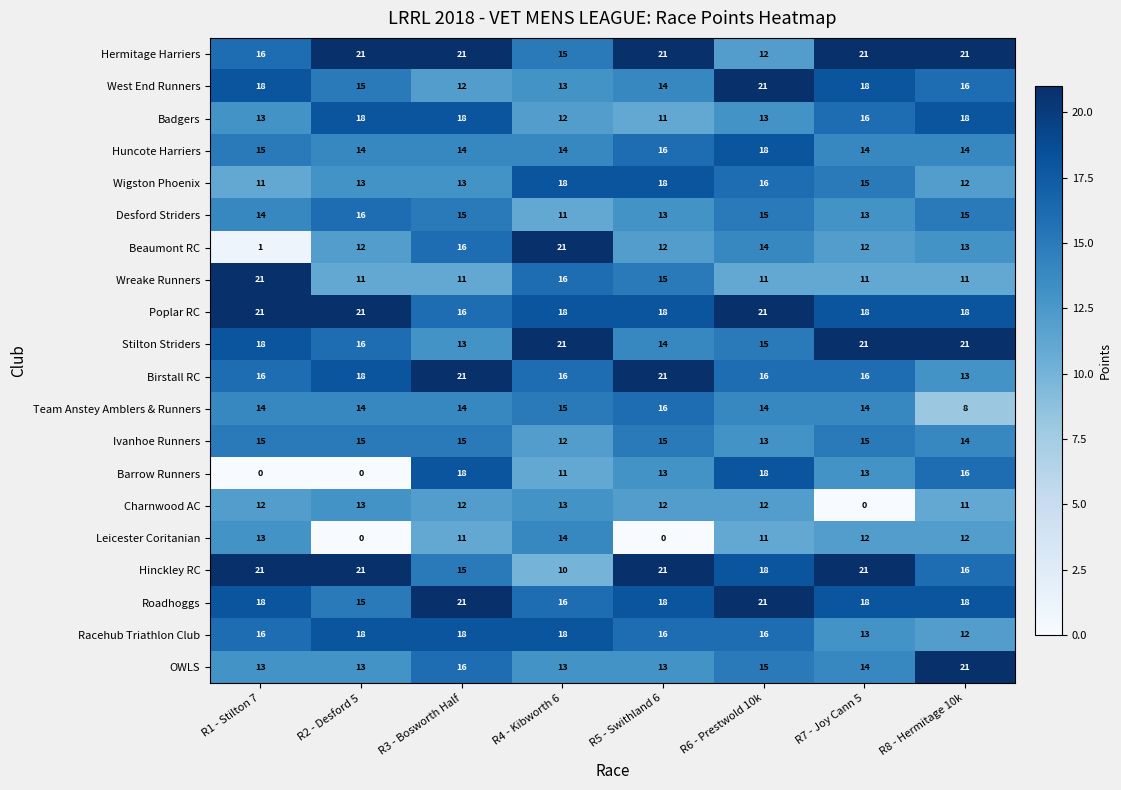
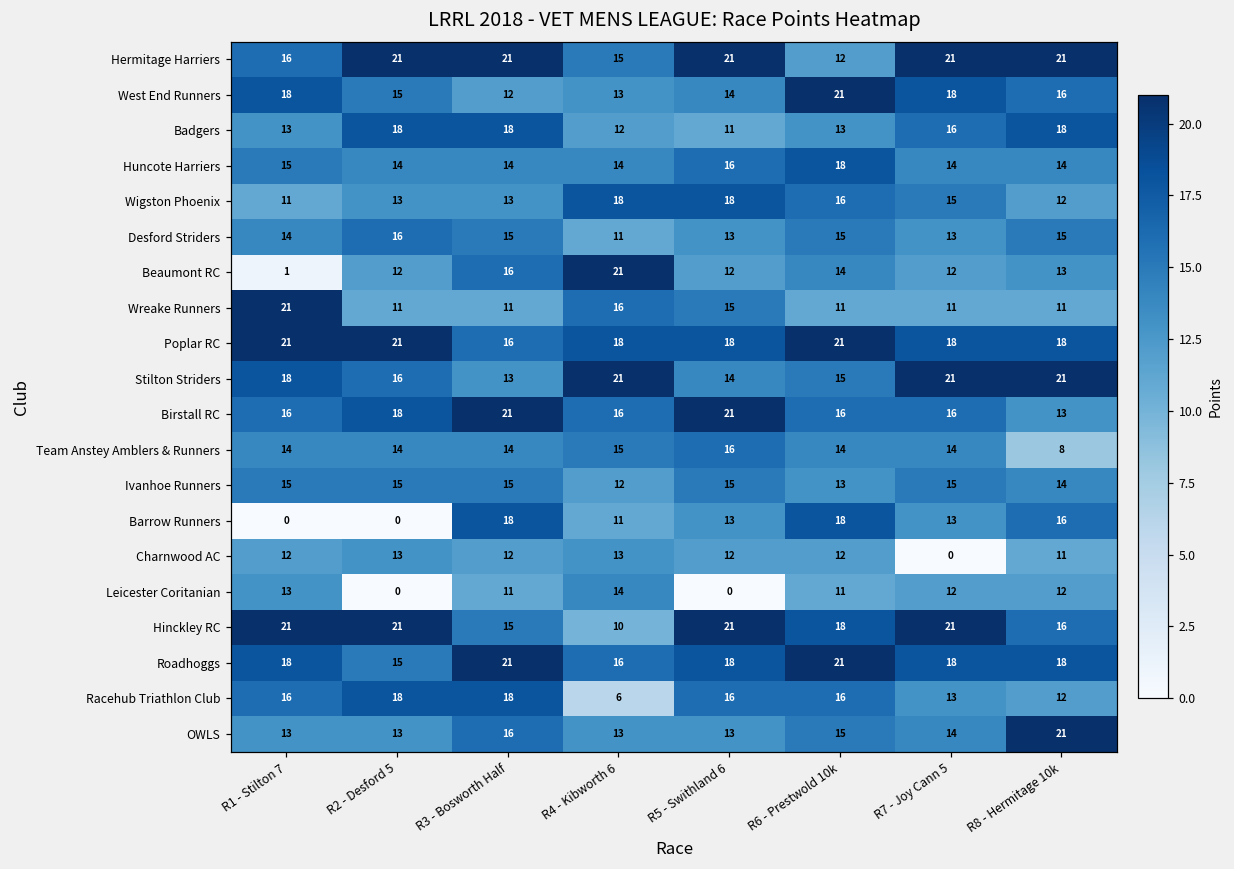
  {
    "Hermitage Harriers": {
      "R1 - Stilton 7": 16,
      "R2 - Desford 5": 21,
      "R3 - Bosworth Half": 21,
      "R4 - Kibworth 6": 15,
      "R5 - Swithland 6": 21,
      "R6 - Prestwold 10k": 12,
      "R7 - Joy Cann 5": 21,
      "R8 - Hermitage 10k": 21
    },
    "West End Runners": {
      "R1 - Stilton 7": 18,
      "R2 - Desford 5": 15,
      "R3 - Bosworth Half": 12,
      "R4 - Kibworth 6": 13,
      "R5 - Swithland 6": 14,
      "R6 - Prestwold 10k": 21,
      "R7 - Joy Cann 5": 18,
      "R8 - Hermitage 10k": 16
    },
    "Badgers": {
      "R1 - Stilton 7": 13,
      "R2 - Desford 5": 18,
      "R3 - Bosworth Half": 18,
      "R4 - Kibworth 6": 12,
      "R5 - Swithland 6": 11,
      "R6 - Prestwold 10k": 13,
      "R7 - Joy Cann 5": 16,
      "R8 - Hermitage 10k": 18
    },
    "Huncote Harriers": {
      "R1 - Stilton 7": 15,
      "R2 - Desford 5": 14,
      "R3 - Bosworth Half": 14,
      "R4 - Kibworth 6": 14,
      "R5 - Swithland 6": 16,
      "R6 - Prestwold 10k": 18,
      "R7 - Joy Cann 5": 14,
      "R8 - Hermitage 10k": 14
    },
    "Wigston Phoenix": {
      "R1 - Stilton 7": 11,
      "R2 - Desford 5": 13,
      "R3 - Bosworth Half": 13,
      "R4 - Kibworth 6": 18,
      "R5 - Swithland 6": 18,
      "R6 - Prestwold 10k": 16,
      "R7 - Joy Cann 5": 15,
      "R8 - Hermitage 10k": 12
    },
    "Desford Striders": {
      "R1 - Stilton 7": 14,
      "R2 - Desford 5": 16,
      "R3 - Bosworth Half": 15,
      "R4 - Kibworth 6": 11,
      "R5 - Swithland 6": 13,
      "R6 - Prestwold 10k": 15,
      "R7 - Joy Cann 5": 13,
      "R8 - Hermitage 10k": 15
    },
    "Beaumont RC": {
      "R1 - Stilton 7": 1,
      "R2 - Desford 5": 12,
      "R3 - Bosworth Half": 16,
      "R4 - Kibworth 6": 21,
      "R5 - Swithland 6": 12,
      "R6 - Prestwold 10k": 14,
      "R7 - Joy Cann 5": 12,
      "R8 - Hermitage 10k": 13
    },
    "Wreake Runners": {
      "R1 - Stilton 7": 21,
      "R2 - Desford 5": 11,
      "R3 - Bosworth Half": 11,
      "R4 - Kibworth 6": 16,
      "R5 - Swithland 6": 15,
      "R6 - Prestwold 10k": 11,
      "R7 - Joy Cann 5": 11,
      "R8 - Hermitage 10k": 11
    },
    "Poplar RC": {
      "R1 - Stilton 7": 21,
      "R2 - Desford 5": 21,
      "R3 - Bosworth Half": 16,
      "R4 - Kibworth 6": 18,
      "R5 - Swithland 6": 18,
      "R6 - Prestwold 10k": 21,
      "R7 - Joy Cann 5": 18,
      "R8 - Hermitage 10k": 18
    },
    "Stilton Striders": {
      "R1 - Stilton 7": 18,
      "R2 - Desford 5": 16,
      "R3 - Bosworth Half": 13,
      "R4 - Kibworth 6": 21,
      "R5 - Swithland 6": 14,
      "R6 - Prestwold 10k": 15,
      "R7 - Joy Cann 5": 21,
      "R8 - Hermitage 10k": 21
    },
    "Birstall RC": {
      "R1 - Stilton 7": 16,
      "R2 - Desford 5": 18,
      "R3 - Bosworth Half": 21,
      "R4 - Kibworth 6": 16,
      "R5 - Swithland 6": 21,
      "R6 - Prestwold 10k": 16,
      "R7 - Joy Cann 5": 16,
      "R8 - Hermitage 10k": 13
    },
    "Team Anstey Amblers & Runners": {
      "R1 - Stilton 7": 14,
      "R2 - Desford 5": 14,
      "R3 - Bosworth Half": 14,
      "R4 - Kibworth 6": 15,
      "R5 - Swithland 6": 16,
      "R6 - Prestwold 10k": 14,
      "R7 - Joy Cann 5": 14,
      "R8 - Hermitage 10k": 8
    },
    "Ivanhoe Runners": {
      "R1 - Stilton 7": 15,
      "R2 - Desford 5": 15,
      "R3 - Bosworth Half": 15,
      "R4 - Kibworth 6": 12,
      "R5 - Swithland 6": 15,
      "R6 - Prestwold 10k": 13,
      "R7 - Joy Cann 5": 15,
      "R8 - Hermitage 10k": 14
    },
    "Barrow Runners": {
      "R1 - Stilton 7": 0,
      "R2 - Desford 5": 0,
      "R3 - Bosworth Half": 18,
      "R4 - Kibworth 6": 11,
      "R5 - Swithland 6": 13,
      "R6 - Prestwold 10k": 18,
      "R7 - Joy Cann 5": 13,
      "R8 - Hermitage 10k": 16
    },
    "Charnwood AC": {
      "R1 - Stilton 7": 12,
      "R2 - Desford 5": 13,
      "R3 - Bosworth Half": 12,
      "R4 - Kibworth 6": 13,
      "R5 - Swithland 6": 12,
      "R6 - Prestwold 10k": 12,
      "R7 - Joy Cann 5": 0,
      "R8 - Hermitage 10k": 11
    },
    "Leicester Coritanian": {
      "R1 - Stilton 7": 13,
      "R2 - Desford 5": 0,
      "R3 - Bosworth Half": 11,
      "R4 - Kibworth 6": 14,
      "R5 - Swithland 6": 0,
      "R6 - Prestwold 10k": 11,
      "R7 - Joy Cann 5": 12,
      "R8 - Hermitage 10k": 12
    },
    "Hinckley RC": {
      "R1 - Stilton 7": 21,
      "R2 - Desford 5": 21,
      "R3 - Bosworth Half": 15,
      "R4 - Kibworth 6": 10,
      "R5 - Swithland 6": 21,
      "R6 - Prestwold 10k": 18,
      "R7 - Joy Cann 5": 21,
      "R8 - Hermitage 10k": 16
    },
    "Roadhoggs": {
      "R1 - Stilton 7": 18,
      "R2 - Desford 5": 15,
      "R3 - Bosworth Half": 21,
      "R4 - Kibworth 6": 16,
      "R5 - Swithland 6": 18,
      "R6 - Prestwold 10k": 21,
      "R7 - Joy Cann 5": 18,
      "R8 - Hermitage 10k": 18
    },
    "Racehub Triathlon Club": {
      "R1 - Stilton 7": 16,
      "R2 - Desford 5": 18,
      "R3 - Bosworth Half": 18,
-     "R4 - Kibworth 6": 18,
+     "R4 - Kibworth 6": 6,
      "R5 - Swithland 6": 16,
      "R6 - Prestwold 10k": 16,
      "R7 - Joy Cann 5": 13,
      "R8 - Hermitage 10k": 12
    },
    "OWLS": {
      "R1 - Stilton 7": 13,
      "R2 - Desford 5": 13,
      "R3 - Bosworth Half": 16,
      "R4 - Kibworth 6": 13,
      "R5 - Swithland 6": 13,
      "R6 - Prestwold 10k": 15,
      "R7 - Joy Cann 5": 14,
      "R8 - Hermitage 10k": 21
    }
  }
